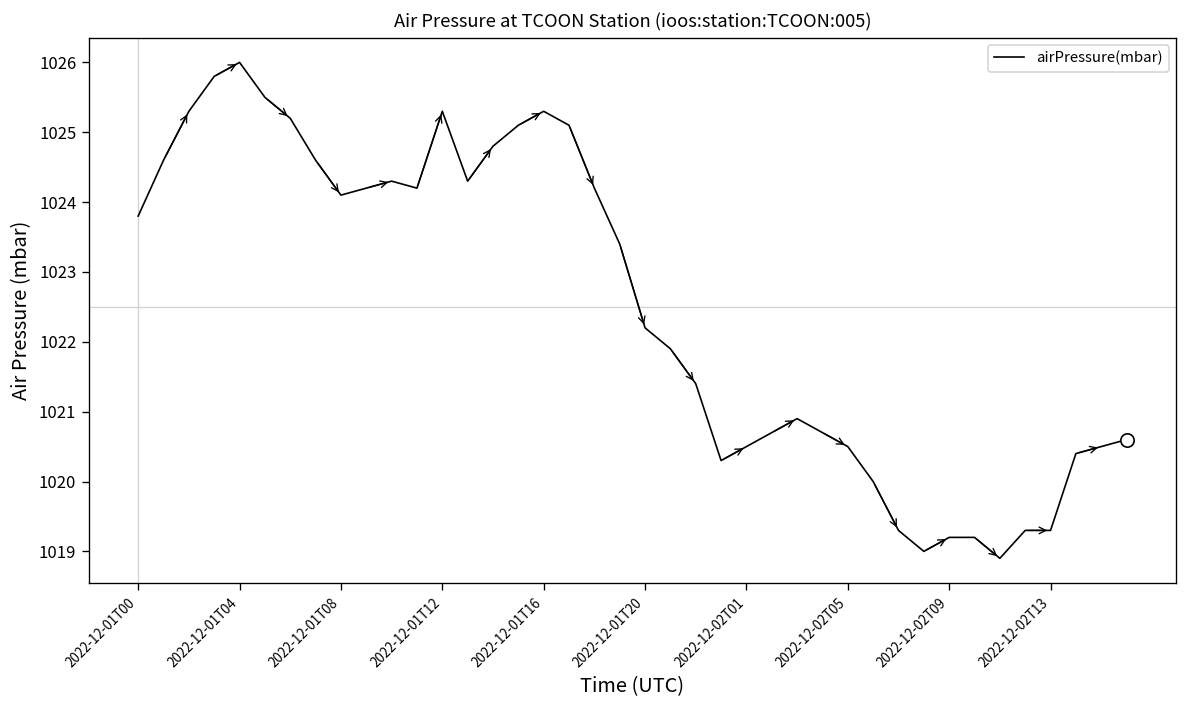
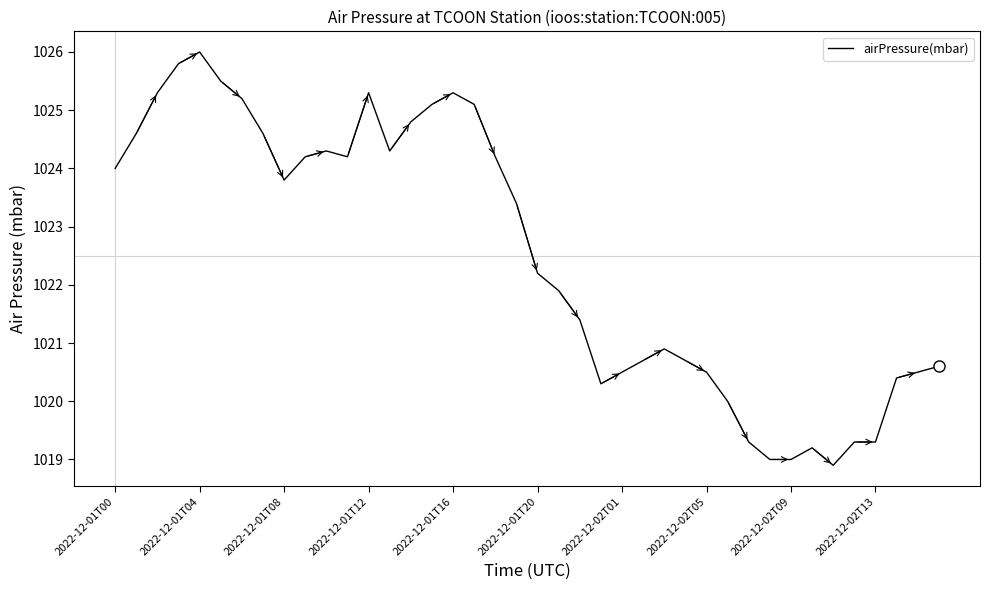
  {
    "airPressure(mbar)": {
-     "2022-12-01T00": 1023.8,
+     "2022-12-01T00": 1024.0,
      "2022-12-01T04": 1026.0,
-     "2022-12-01T08": 1024.1,
+     "2022-12-01T08": 1023.8,
      "2022-12-01T12": 1025.3,
      "2022-12-01T16": 1025.3,
      "2022-12-01T20": 1022.2,
      "2022-12-02T01": 1020.5,
      "2022-12-02T05": 1020.5,
-     "2022-12-02T09": 1019.2,
+     "2022-12-02T09": 1019.0,
      "2022-12-02T13": 1019.3
    }
  }
